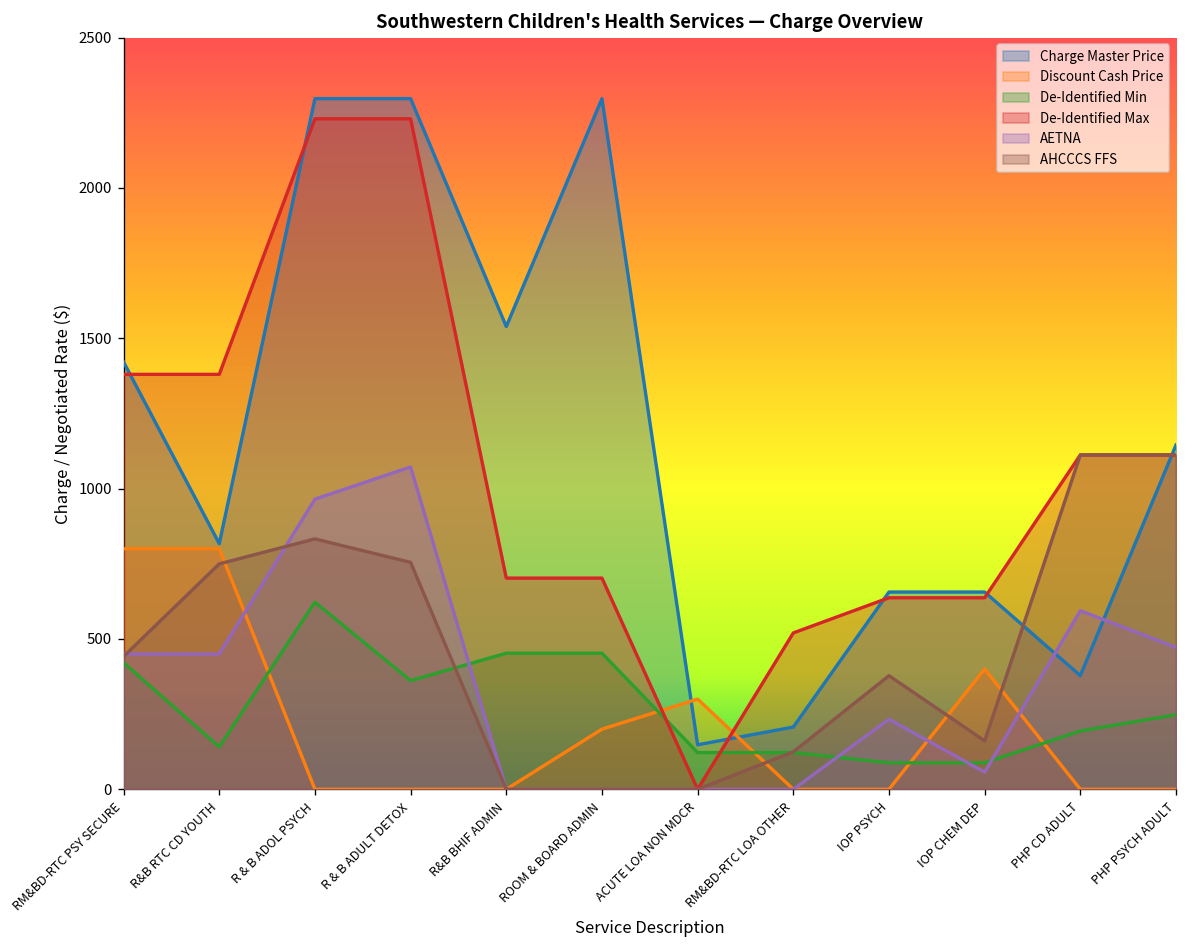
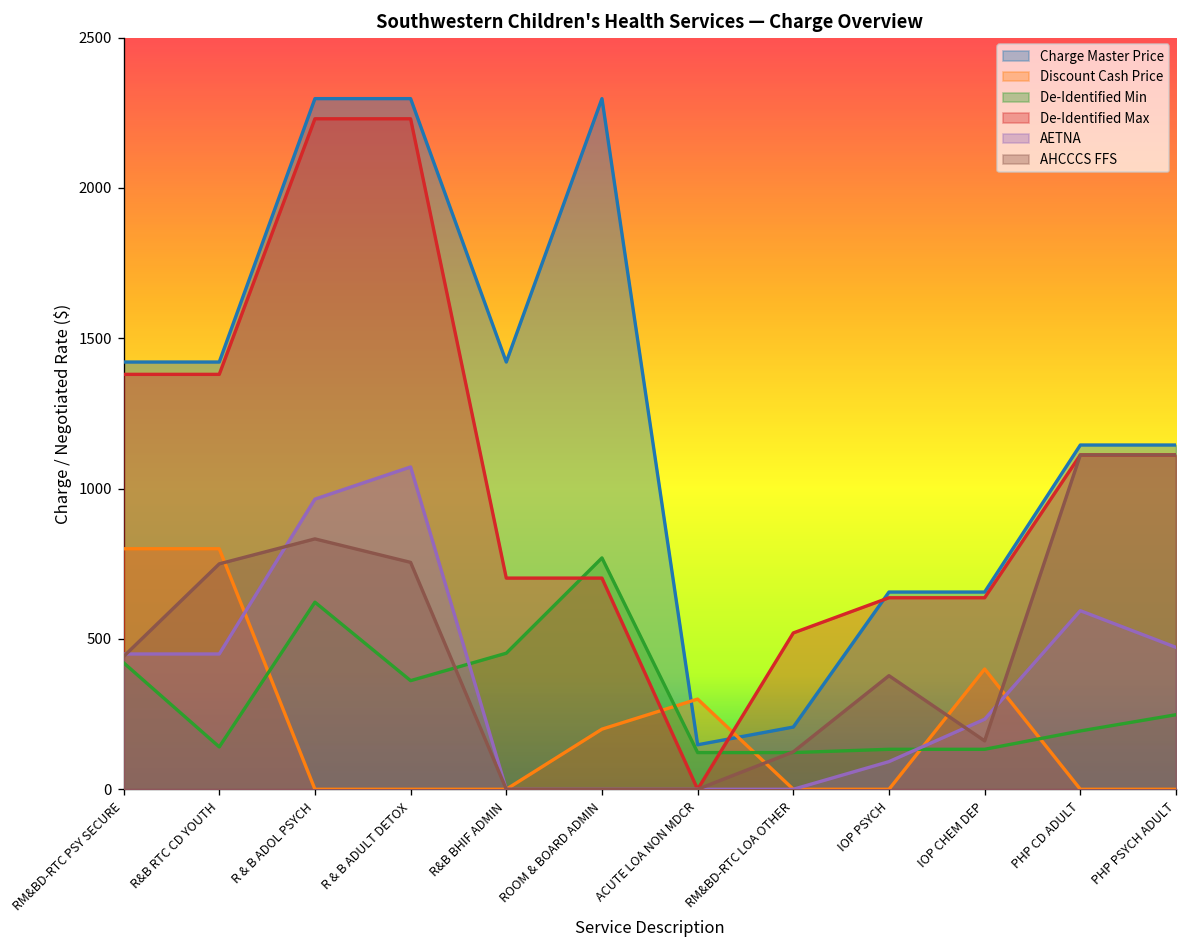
  {
    "Charge Master Price": {
      "RM&BD-RTC PSY SECURE": 1420,
-     "R&B RTC CD YOUTH": 820,
+     "R&B RTC CD YOUTH": 1420,
      "R & B ADOL PSYCH": 2300,
      "R & B ADULT DETOX": 2300,
-     "R&B BHIF ADMIN": 1540,
+     "R&B BHIF ADMIN": 1420,
      "ROOM & BOARD ADMIN": 2300,
      "ACUTE LOA NON MDCR": 150,
      "RM&BD-RTC LOA OTHER": 210,
      "IOP PSYCH": 660,
      "IOP CHEM DEP": 660,
-     "PHP CD ADULT": 380,
+     "PHP CD ADULT": 1150,
      "PHP PSYCH ADULT": 1150
    },
    "De-Identified Min": {
      "RM&BD-RTC PSY SECURE": 420,
      "R&B RTC CD YOUTH": 140,
      "R & B ADOL PSYCH": 620,
      "R & B ADULT DETOX": 360,
      "R&B BHIF ADMIN": 450,
-     "ROOM & BOARD ADMIN": 450,
+     "ROOM & BOARD ADMIN": 770,
      "ACUTE LOA NON MDCR": 120,
-     "IOP PSYCH": 90,
-     "IOP CHEM DEP": 90,
+     "IOP PSYCH": 130,
+     "IOP CHEM DEP": 130,
      "PHP CD ADULT": 190,
      "PHP PSYCH ADULT": 250
    },
    "AETNA": {
      "R&B RTC CD YOUTH": 450,
      "R & B ADOL PSYCH": 970,
      "R & B ADULT DETOX": 1070,
-     "IOP PSYCH": 230,
-     "IOP CHEM DEP": 60,
+     "IOP PSYCH": 90,
+     "IOP CHEM DEP": 230,
      "PHP CD ADULT": 590,
      "PHP PSYCH ADULT": 470
    }
  }
